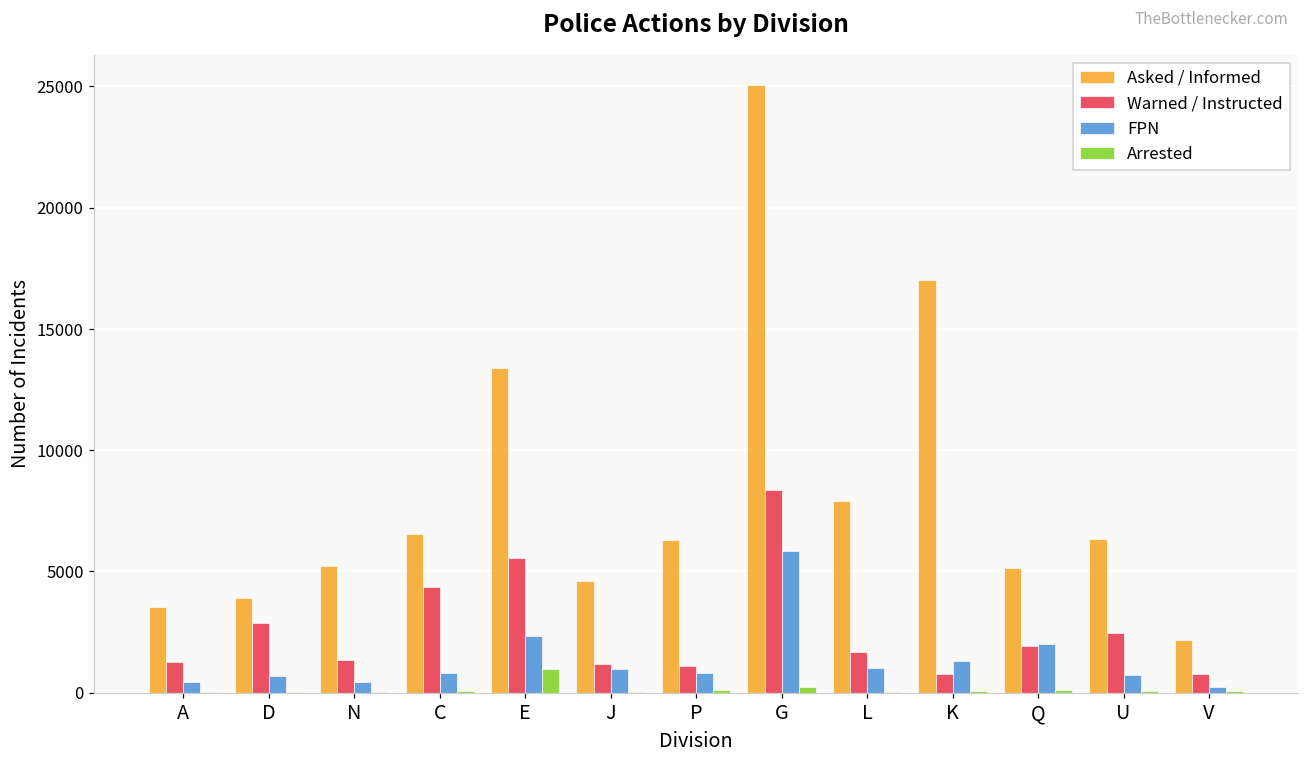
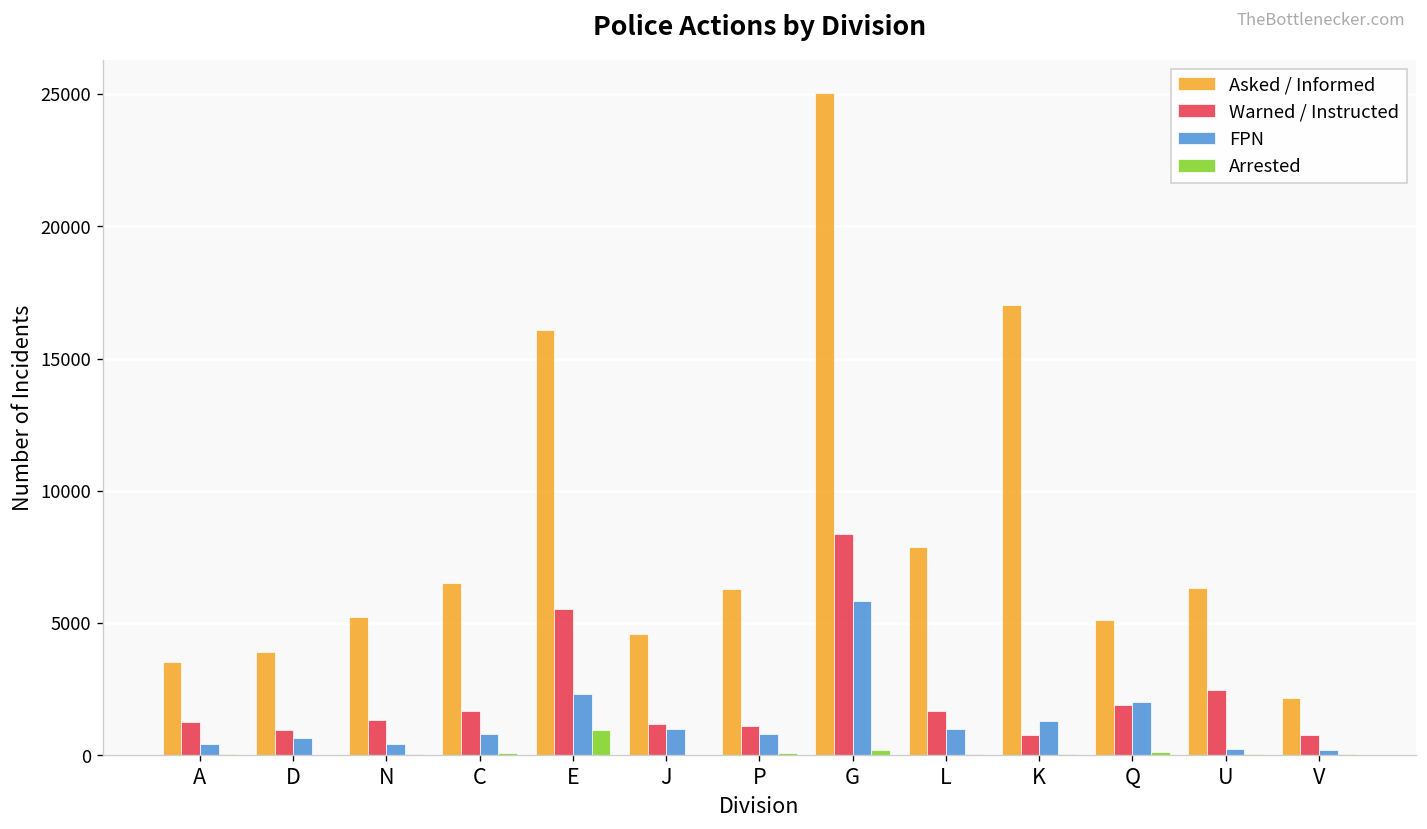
  {
    "Asked / Informed": {
      "A": 3500,
      "D": 3900,
      "N": 5200,
      "C": 6500,
-     "E": 13400,
+     "E": 16100,
      "J": 4600,
      "P": 6300,
      "G": 25100,
      "L": 7900,
      "K": 17000,
      "Q": 5100,
      "U": 6300,
      "V": 2200
    },
    "Warned / Instructed": {
      "A": 1300,
-     "D": 2900,
+     "D": 900,
      "N": 1300,
-     "C": 4400,
+     "C": 1700,
      "E": 5500,
      "J": 1200,
      "P": 1100,
      "G": 8400,
      "L": 1700,
      "K": 800,
      "Q": 1900,
      "U": 2500,
      "V": 800
    },
    "FPN": {
      "A": 400,
      "D": 700,
      "N": 400,
      "C": 800,
      "E": 2300,
      "J": 1000,
      "P": 800,
      "G": 5800,
      "L": 1000,
      "K": 1300,
      "Q": 2000,
-     "U": 700,
+     "U": 200,
      "V": 200
    },
    "Arrested": {
      "E": 1000,
      "G": 200
    }
  }
